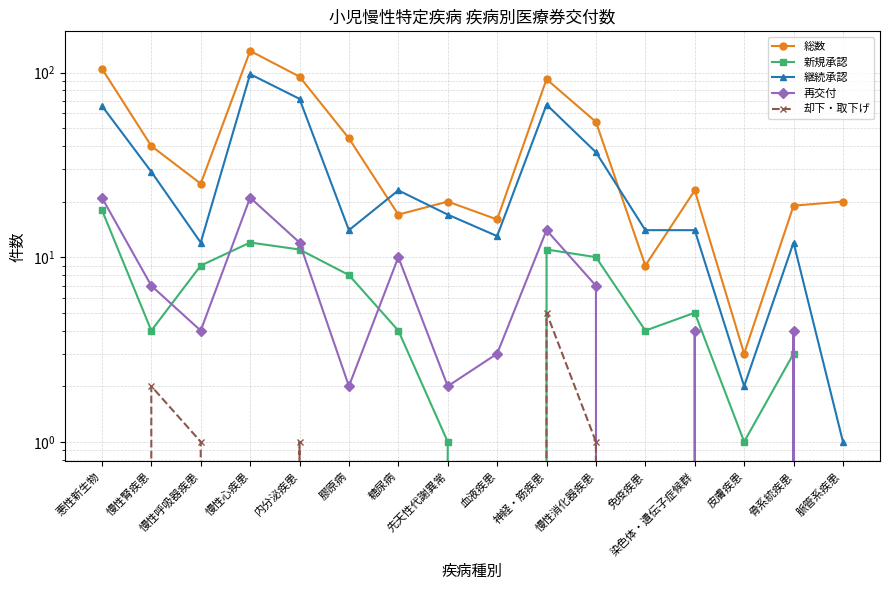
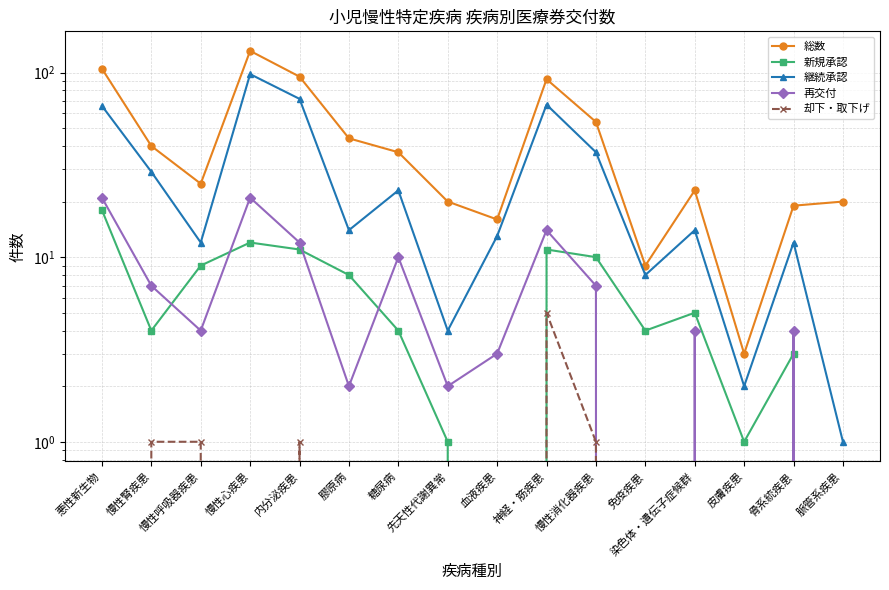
  {
    "総数": {
      "悪性新生物": 110,
      "慢性腎疾患": 40,
      "慢性呼吸器疾患": 25,
      "慢性心疾患": 130,
      "内分泌疾患": 100,
      "膠原病": 44,
-     "糖尿病": 17,
+     "糖尿病": 37,
      "先天性代謝異常": 20,
      "血液疾患": 16,
      "神経・筋疾患": 90,
      "慢性消化器疾患": 54,
      "免疫疾患": 9,
      "染色体・遺伝子症候群": 23,
      "皮膚疾患": 3,
      "骨系統疾患": 19,
      "脈管系疾患": 20
    },
    "新規承認": {
      "悪性新生物": 18,
      "慢性腎疾患": 4,
      "慢性呼吸器疾患": 9,
      "慢性心疾患": 12,
      "内分泌疾患": 11,
      "膠原病": 8,
      "糖尿病": 4,
      "先天性代謝異常": 1,
      "神経・筋疾患": 11,
      "慢性消化器疾患": 10,
      "免疫疾患": 4,
      "染色体・遺伝子症候群": 5,
      "皮膚疾患": 1,
      "骨系統疾患": 3
    },
    "継続承認": {
      "悪性新生物": 66,
      "慢性腎疾患": 29,
      "慢性呼吸器疾患": 12,
      "慢性心疾患": 100,
      "内分泌疾患": 72,
      "膠原病": 14,
      "糖尿病": 23,
-     "先天性代謝異常": 17,
+     "先天性代謝異常": 4,
      "血液疾患": 13,
      "神経・筋疾患": 67,
      "慢性消化器疾患": 37,
-     "免疫疾患": 14,
+     "免疫疾患": 8,
      "染色体・遺伝子症候群": 14,
      "皮膚疾患": 2,
      "骨系統疾患": 12,
      "脈管系疾患": 1
    },
    "再交付": {
      "悪性新生物": 21,
      "慢性腎疾患": 7,
      "慢性呼吸器疾患": 4,
      "慢性心疾患": 21,
      "内分泌疾患": 12,
      "膠原病": 2,
      "糖尿病": 10,
      "先天性代謝異常": 2,
      "血液疾患": 3,
      "神経・筋疾患": 14,
      "慢性消化器疾患": 7,
      "染色体・遺伝子症候群": 4,
      "骨系統疾患": 4
    },
    "却下・取下げ": {
-     "慢性腎疾患": 2,
+     "慢性腎疾患": 1,
      "慢性呼吸器疾患": 1,
      "内分泌疾患": 1,
      "神経・筋疾患": 5,
      "慢性消化器疾患": 1
    }
  }
